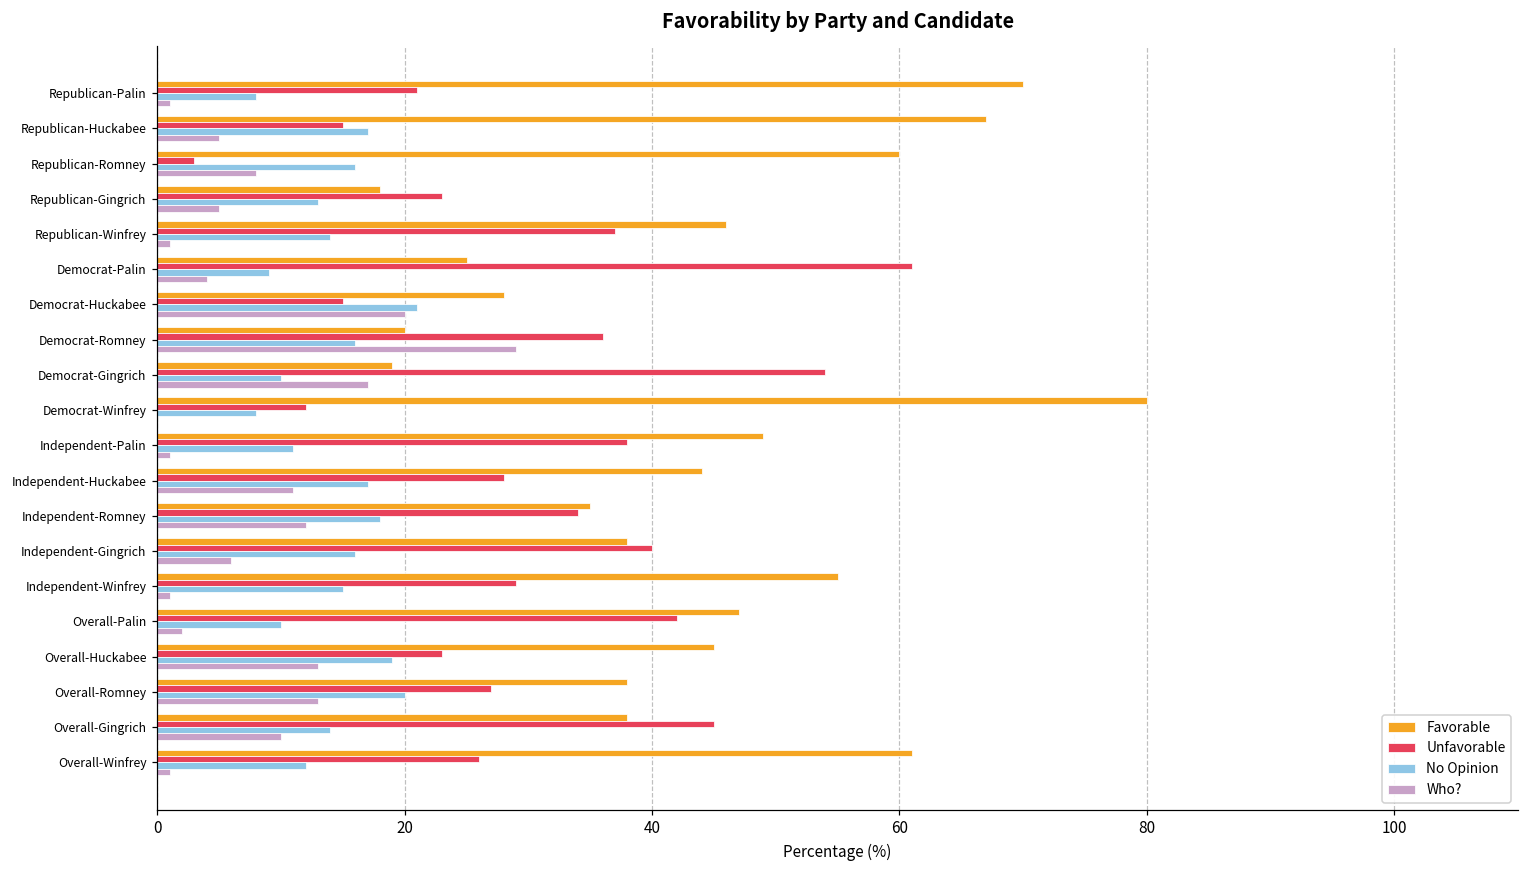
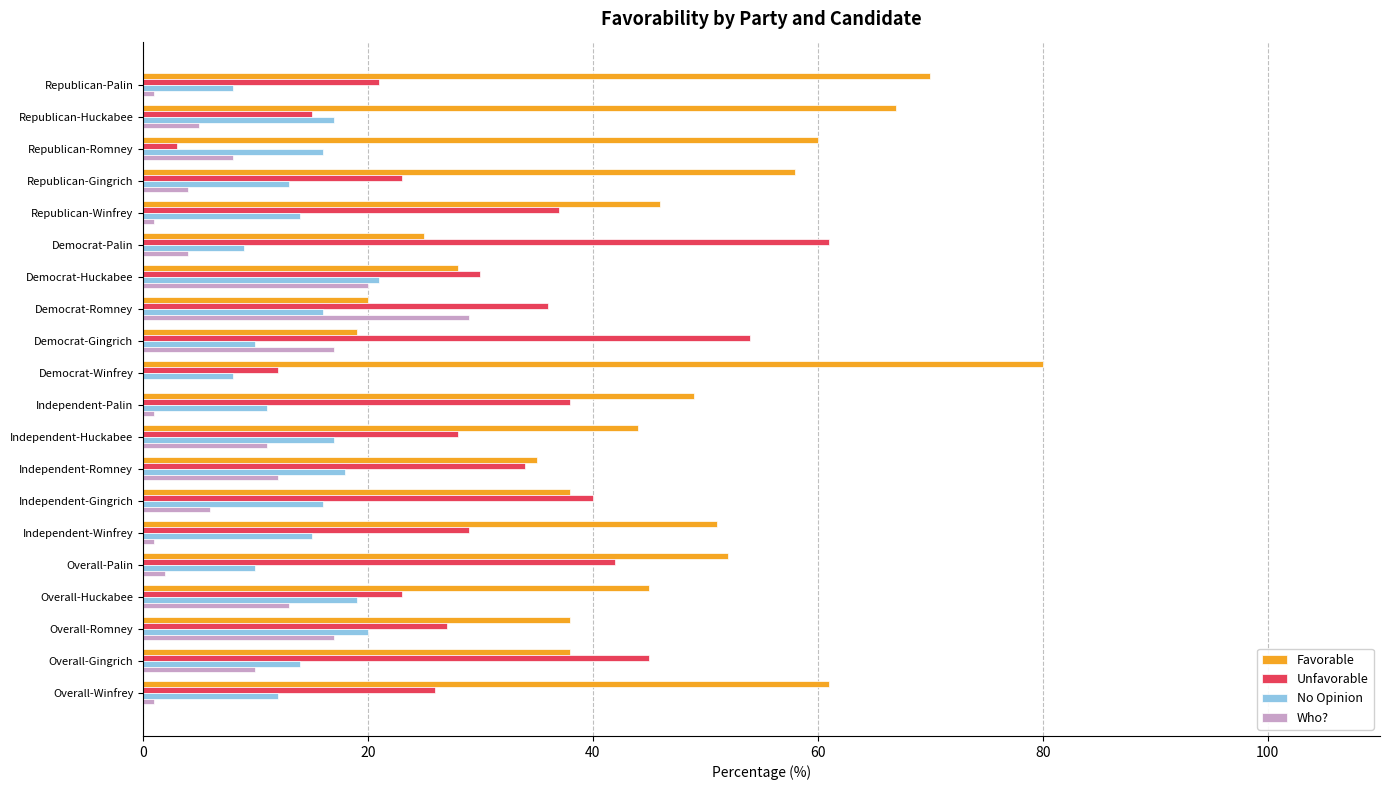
  {
    "Favorable": {
      "Republican-Palin": 70,
      "Republican-Huckabee": 67,
      "Republican-Romney": 60,
-     "Republican-Gingrich": 18,
+     "Republican-Gingrich": 58,
      "Republican-Winfrey": 46,
      "Democrat-Palin": 25,
      "Democrat-Huckabee": 28,
      "Democrat-Romney": 20,
      "Democrat-Gingrich": 19,
      "Democrat-Winfrey": 80,
      "Independent-Palin": 49,
      "Independent-Huckabee": 44,
      "Independent-Romney": 35,
      "Independent-Gingrich": 38,
-     "Independent-Winfrey": 55,
-     "Overall-Palin": 47,
+     "Independent-Winfrey": 51,
+     "Overall-Palin": 52,
      "Overall-Huckabee": 45,
      "Overall-Romney": 38,
      "Overall-Gingrich": 38,
      "Overall-Winfrey": 61
    },
    "Unfavorable": {
      "Republican-Palin": 21,
      "Republican-Huckabee": 15,
      "Republican-Romney": 3,
      "Republican-Gingrich": 23,
      "Republican-Winfrey": 37,
      "Democrat-Palin": 61,
-     "Democrat-Huckabee": 15,
+     "Democrat-Huckabee": 30,
      "Democrat-Romney": 36,
      "Democrat-Gingrich": 54,
      "Democrat-Winfrey": 12,
      "Independent-Palin": 38,
      "Independent-Huckabee": 28,
      "Independent-Romney": 34,
      "Independent-Gingrich": 40,
      "Independent-Winfrey": 29,
      "Overall-Palin": 42,
      "Overall-Huckabee": 23,
      "Overall-Romney": 27,
      "Overall-Gingrich": 45,
      "Overall-Winfrey": 26
    },
    "No Opinion": {
      "Republican-Palin": 8,
      "Republican-Huckabee": 17,
      "Republican-Romney": 16,
      "Republican-Gingrich": 13,
      "Republican-Winfrey": 14,
      "Democrat-Palin": 9,
      "Democrat-Huckabee": 21,
      "Democrat-Romney": 16,
      "Democrat-Gingrich": 10,
      "Democrat-Winfrey": 8,
      "Independent-Palin": 11,
      "Independent-Huckabee": 17,
      "Independent-Romney": 18,
      "Independent-Gingrich": 16,
      "Independent-Winfrey": 15,
      "Overall-Palin": 10,
      "Overall-Huckabee": 19,
      "Overall-Romney": 20,
      "Overall-Gingrich": 14,
      "Overall-Winfrey": 12
    },
    "Who?": {
      "Republican-Palin": 1,
      "Republican-Huckabee": 5,
      "Republican-Romney": 8,
-     "Republican-Gingrich": 5,
+     "Republican-Gingrich": 4,
      "Republican-Winfrey": 1,
      "Democrat-Palin": 4,
      "Democrat-Huckabee": 20,
      "Democrat-Romney": 29,
      "Democrat-Gingrich": 17,
      "Democrat-Winfrey": 0,
      "Independent-Palin": 1,
      "Independent-Huckabee": 11,
      "Independent-Romney": 12,
      "Independent-Gingrich": 6,
      "Independent-Winfrey": 1,
      "Overall-Palin": 2,
      "Overall-Huckabee": 13,
-     "Overall-Romney": 13,
+     "Overall-Romney": 17,
      "Overall-Gingrich": 10,
      "Overall-Winfrey": 1
    }
  }
